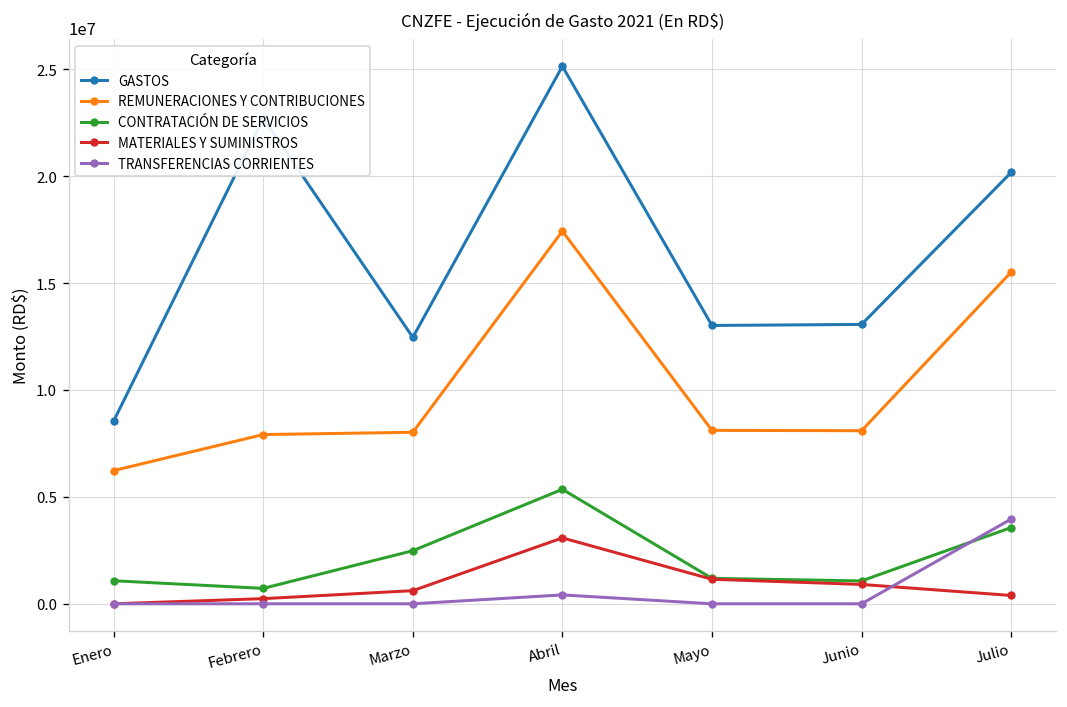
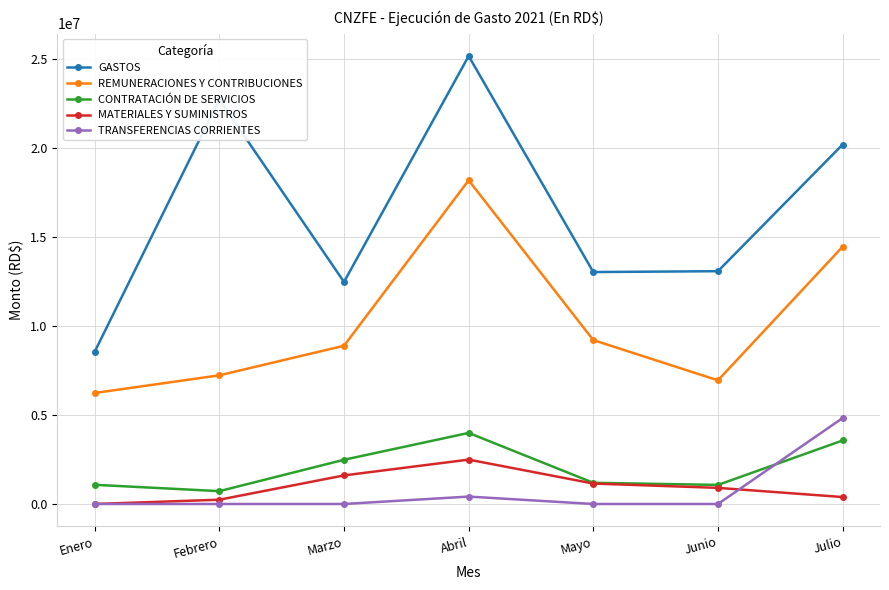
  {
    "GASTOS": {
      "Enero": 8500000,
      "Marzo": 12500000,
      "Abril": 25100000,
      "Mayo": 13000000,
      "Junio": 13100000,
      "Julio": 20200000
    },
    "REMUNERACIONES Y CONTRIBUCIONES": {
      "Enero": 6200000,
-     "Febrero": 7900000,
-     "Marzo": 8000000,
-     "Abril": 17400000,
-     "Mayo": 8100000,
-     "Junio": 8100000,
-     "Julio": 15500000
+     "Febrero": 7200000,
+     "Marzo": 8900000,
+     "Abril": 18200000,
+     "Mayo": 9200000,
+     "Junio": 6900000,
+     "Julio": 14400000
    },
    "CONTRATACIÓN DE SERVICIOS": {
      "Enero": 1100000,
      "Febrero": 700000,
      "Marzo": 2500000,
-     "Abril": 5400000,
+     "Abril": 4000000,
      "Junio": 1100000,
      "Julio": 3600000
    },
    "MATERIALES Y SUMINISTROS": {
      "Febrero": 200000,
-     "Marzo": 600000,
-     "Abril": 3100000,
+     "Marzo": 1600000,
+     "Abril": 2500000,
      "Junio": 900000,
      "Julio": 400000
    },
    "TRANSFERENCIAS CORRIENTES": {
      "Febrero": 0,
      "Marzo": 0,
      "Abril": 400000,
      "Mayo": 0,
      "Junio": 0,
-     "Julio": 4000000
+     "Julio": 4800000
    }
  }
